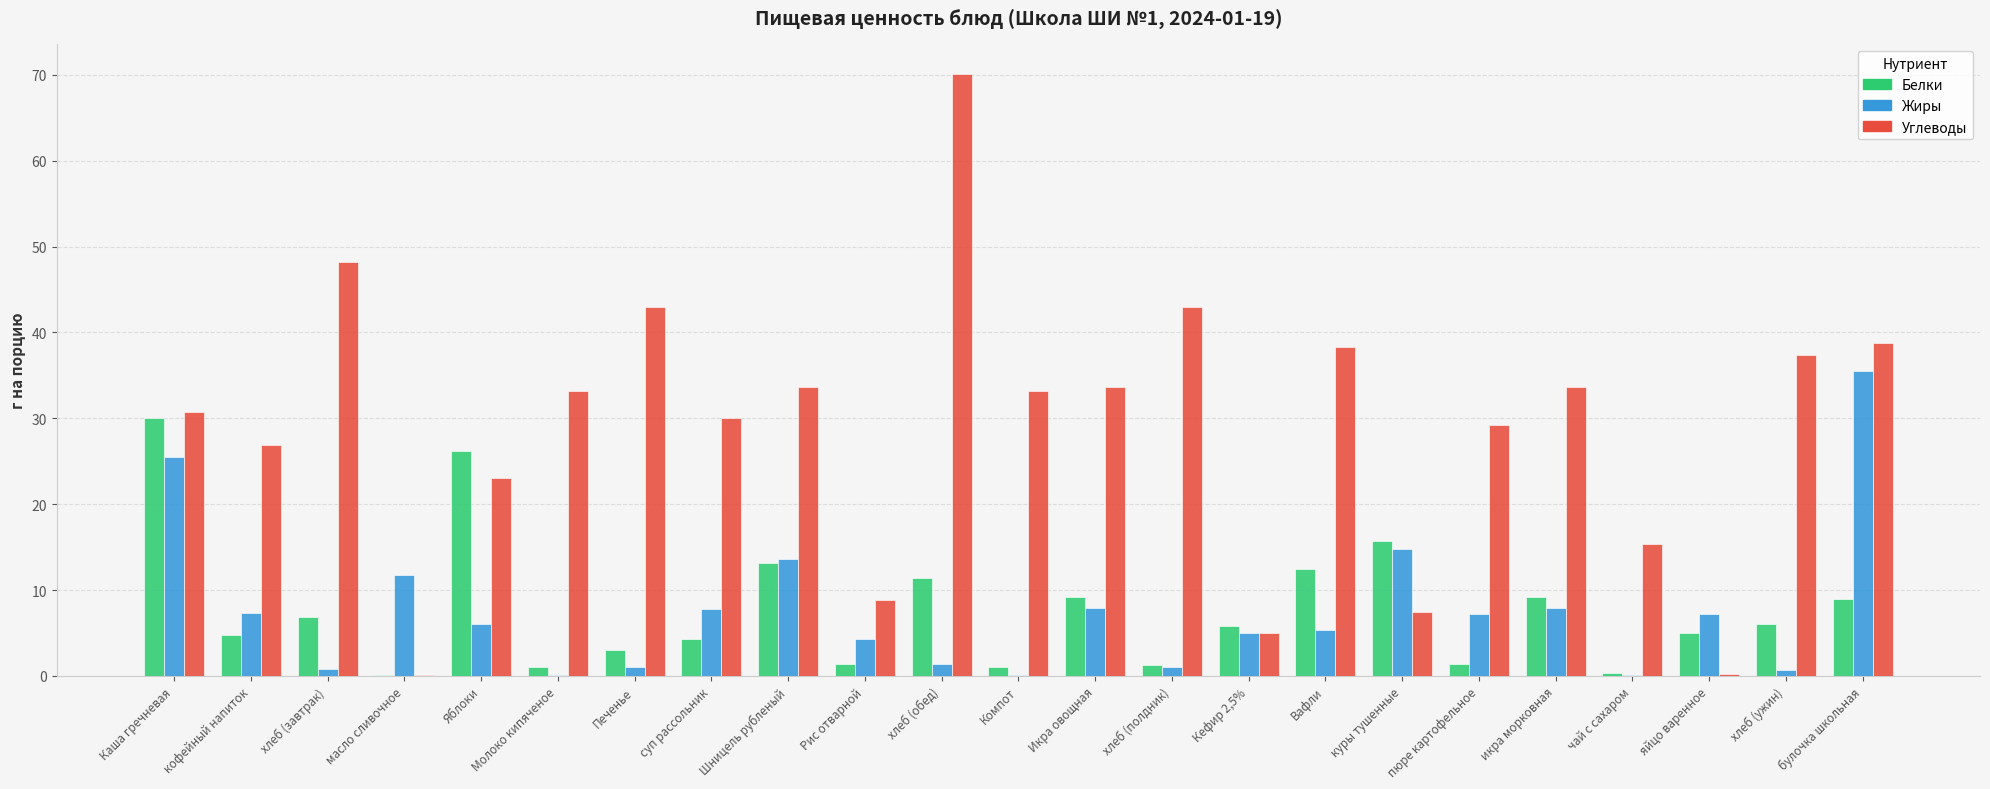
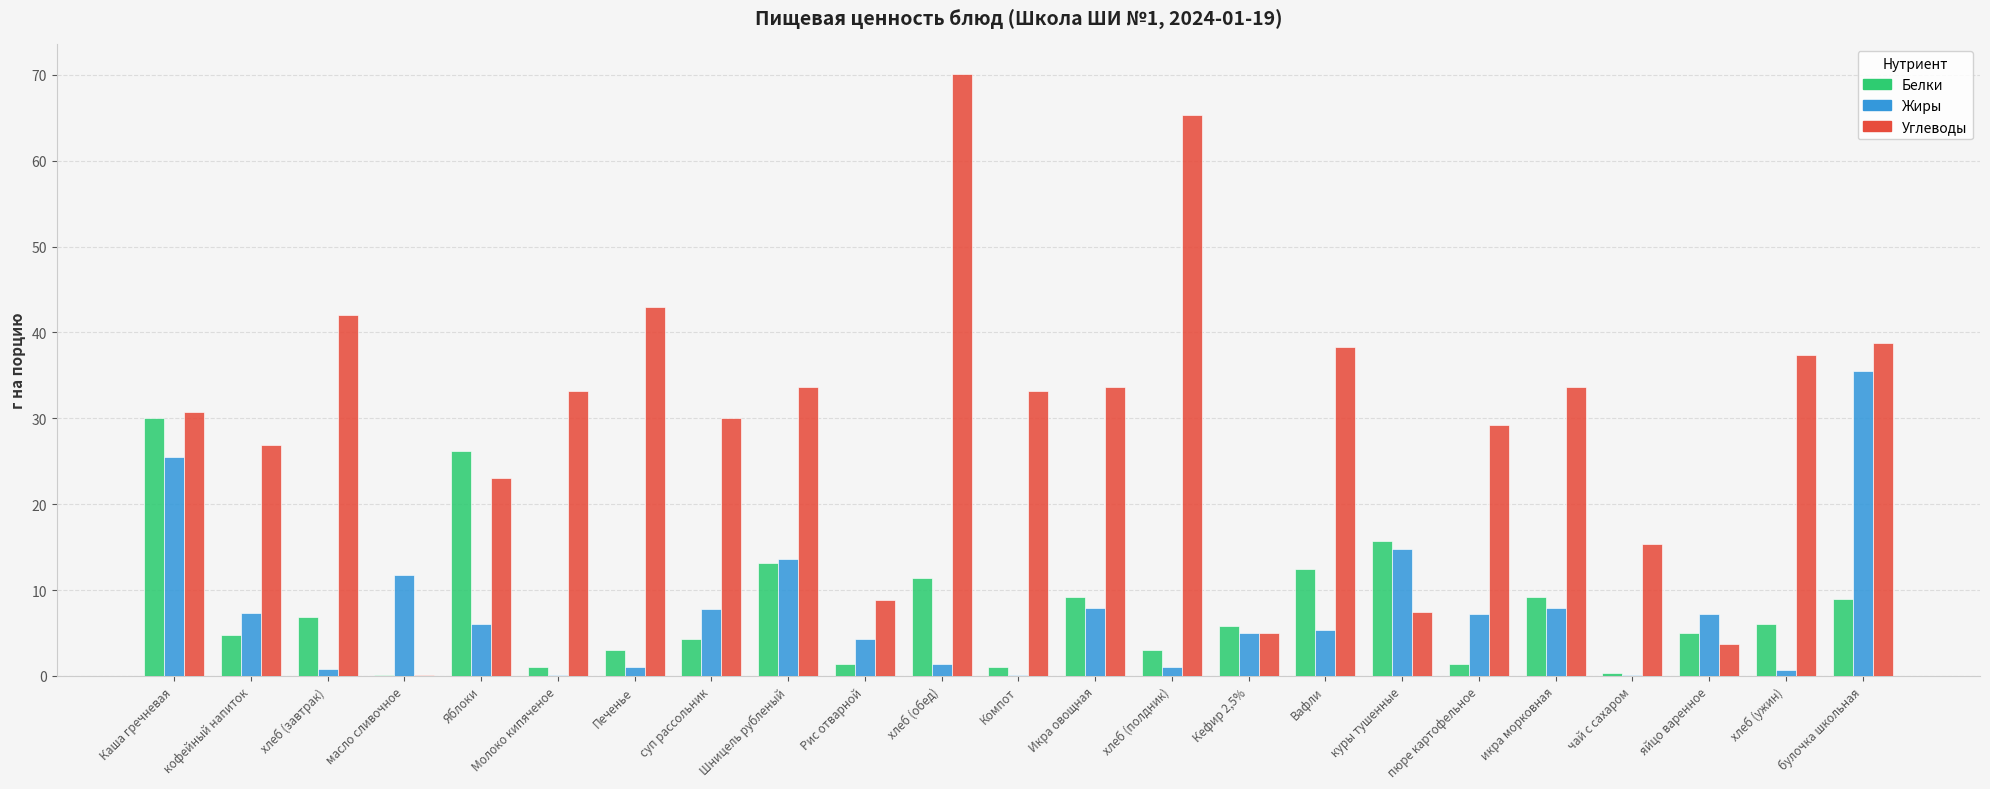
  {
    "Белки": {
      "Каша гречневая": 30,
      "кофейный напиток": 5,
      "хлеб (завтрак)": 7,
      "Яблоки": 26,
      "Молоко кипяченое": 1,
      "Печенье": 3,
      "суп рассольник": 4,
      "Шницель рубленый": 13,
      "Рис отварной": 1,
      "хлеб (обед)": 11,
      "Компот": 1,
      "Икра овощная": 9,
-     "хлеб (полдник)": 1,
+     "хлеб (полдник)": 3,
      "Кефир 2,5%": 6,
      "Вафли": 12,
      "куры тушенные": 16,
      "пюре картофельное": 1,
      "икра морковная": 9,
      "яйцо варенное": 5,
      "хлеб (ужин)": 6,
      "булочка школьная": 9
    },
    "Жиры": {
      "Каша гречневая": 26,
      "кофейный напиток": 7,
      "хлеб (завтрак)": 1,
      "масло сливочное": 12,
      "Яблоки": 6,
      "Печенье": 1,
      "суп рассольник": 8,
      "Шницель рубленый": 14,
      "Рис отварной": 4,
      "хлеб (обед)": 1,
      "Икра овощная": 8,
      "хлеб (полдник)": 1,
      "Кефир 2,5%": 5,
      "Вафли": 5,
      "куры тушенные": 15,
      "пюре картофельное": 7,
      "икра морковная": 8,
      "яйцо варенное": 7,
      "хлеб (ужин)": 1,
      "булочка школьная": 36
    },
    "Углеводы": {
      "Каша гречневая": 31,
      "кофейный напиток": 27,
-     "хлеб (завтрак)": 48,
+     "хлеб (завтрак)": 42,
      "Яблоки": 23,
      "Молоко кипяченое": 33,
      "Печенье": 43,
      "суп рассольник": 30,
      "Шницель рубленый": 34,
      "Рис отварной": 9,
      "хлеб (обед)": 70,
      "Компот": 33,
      "Икра овощная": 34,
-     "хлеб (полдник)": 43,
+     "хлеб (полдник)": 65,
      "Кефир 2,5%": 5,
      "Вафли": 38,
      "куры тушенные": 7,
      "пюре картофельное": 29,
      "икра морковная": 34,
      "чай с сахаром": 15,
-     "яйцо варенное": 0,
+     "яйцо варенное": 4,
      "хлеб (ужин)": 37,
      "булочка школьная": 39
    }
  }
